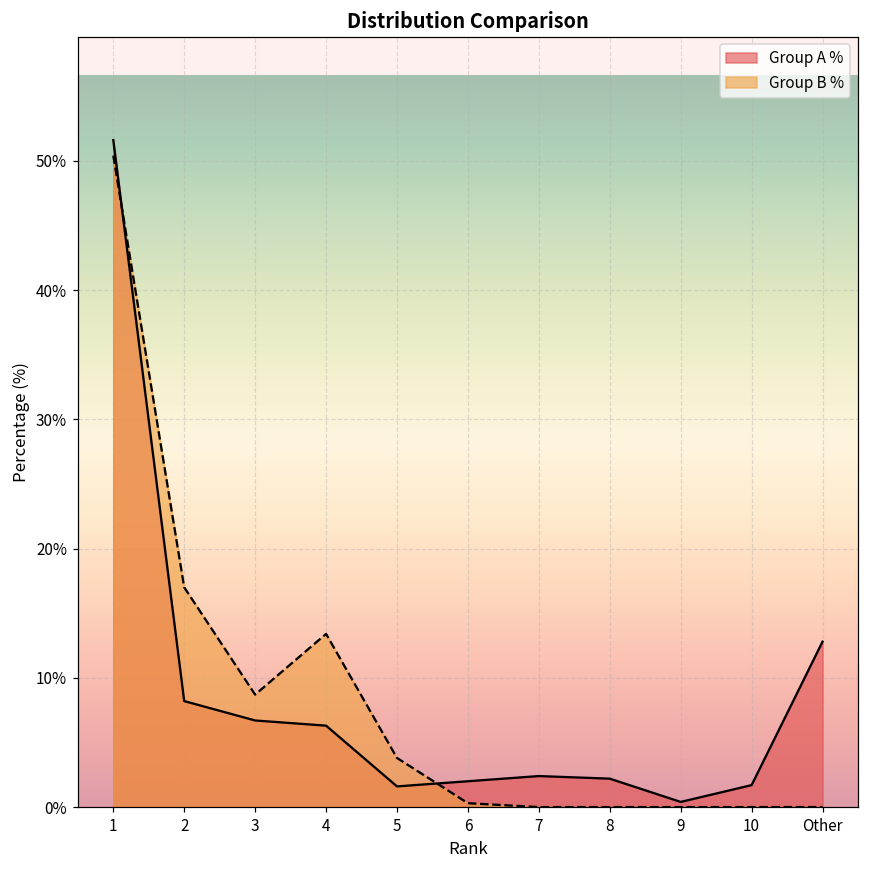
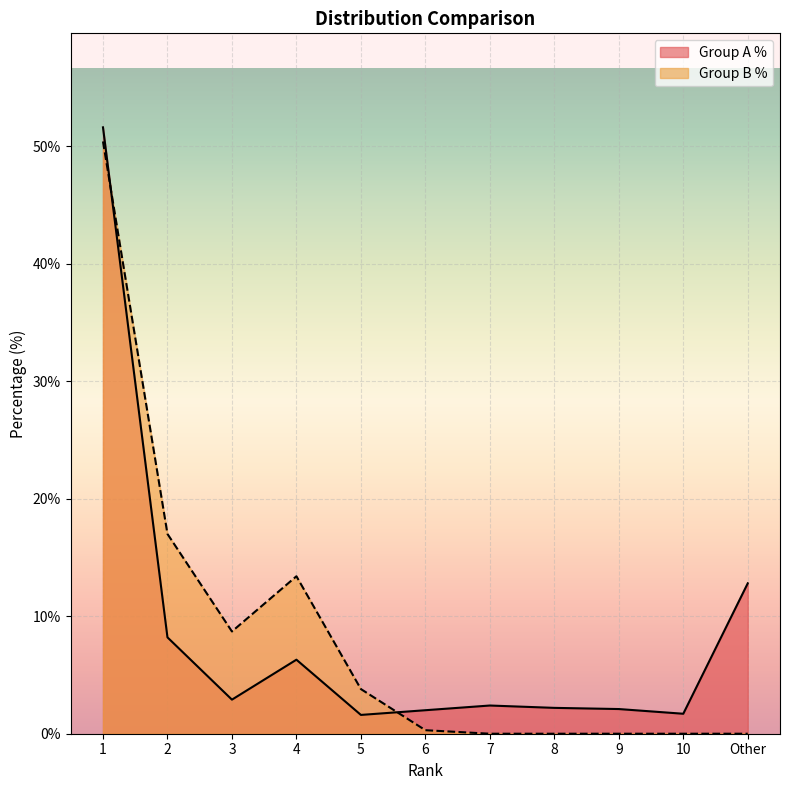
  {
    "Group A %": {
      "1": "51.6%",
      "2": "8.2%",
-     "3": "6.7%",
+     "3": "2.9%",
      "4": "6.3%",
      "5": "1.6%",
      "6": "2.0%",
      "7": "2.4%",
      "8": "2.2%",
-     "9": "0.4%",
+     "9": "2.1%",
      "10": "1.7%",
      "Other": "12.8%"
    },
    "Group B %": {
      "1": "50.4%",
      "2": "17.0%",
      "3": "8.7%",
      "4": "13.4%",
      "5": "3.8%",
      "6": "0.3%",
      "7": "0.0%",
      "8": "0.0%",
      "9": "0.0%",
      "10": "0.0%",
      "Other": "0.0%"
    }
  }
